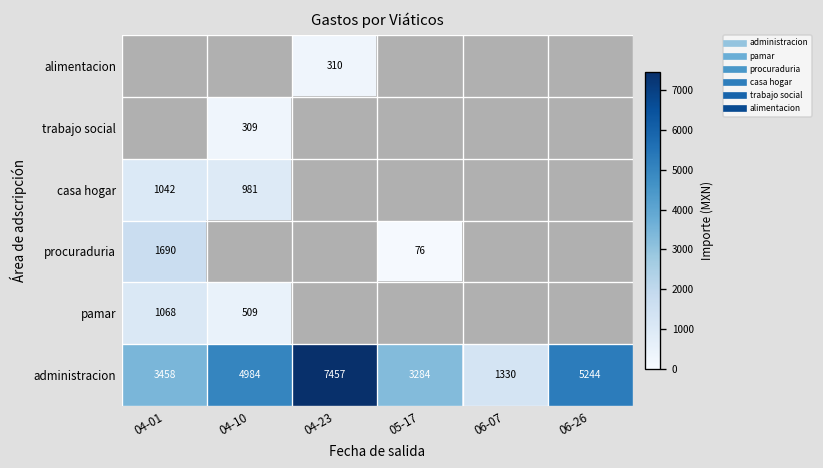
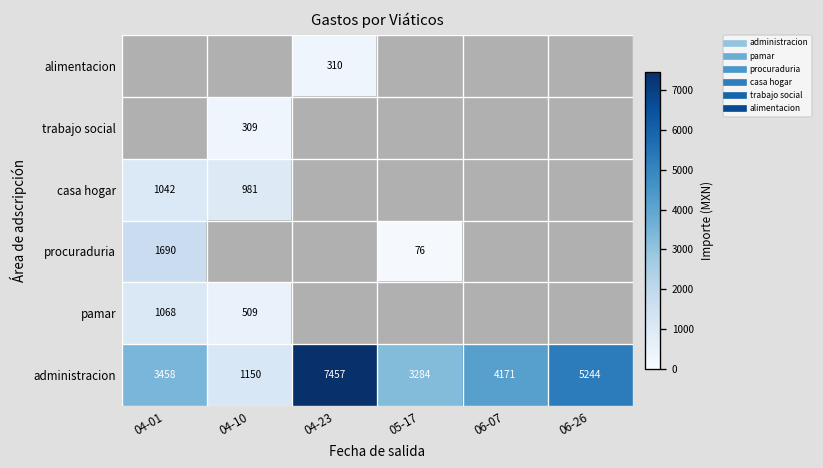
  {
    "alimentacion": {
      "04-23": 310
    },
    "trabajo social": {
      "04-10": 309
    },
    "casa hogar": {
      "04-01": 1042,
      "04-10": 981
    },
    "procuraduria": {
      "04-01": 1690,
      "05-17": 76
    },
    "pamar": {
      "04-01": 1068,
      "04-10": 509
    },
    "administracion": {
      "04-01": 3458,
-     "04-10": 4984,
+     "04-10": 1150,
      "04-23": 7457,
      "05-17": 3284,
-     "06-07": 1330,
+     "06-07": 4171,
      "06-26": 5244
    }
  }
